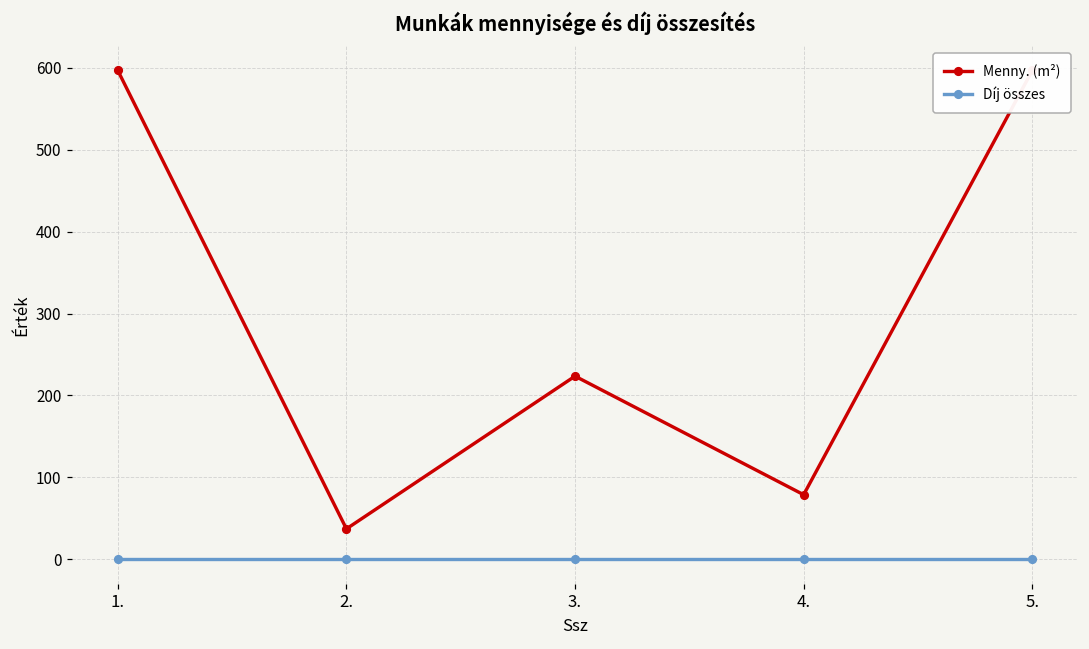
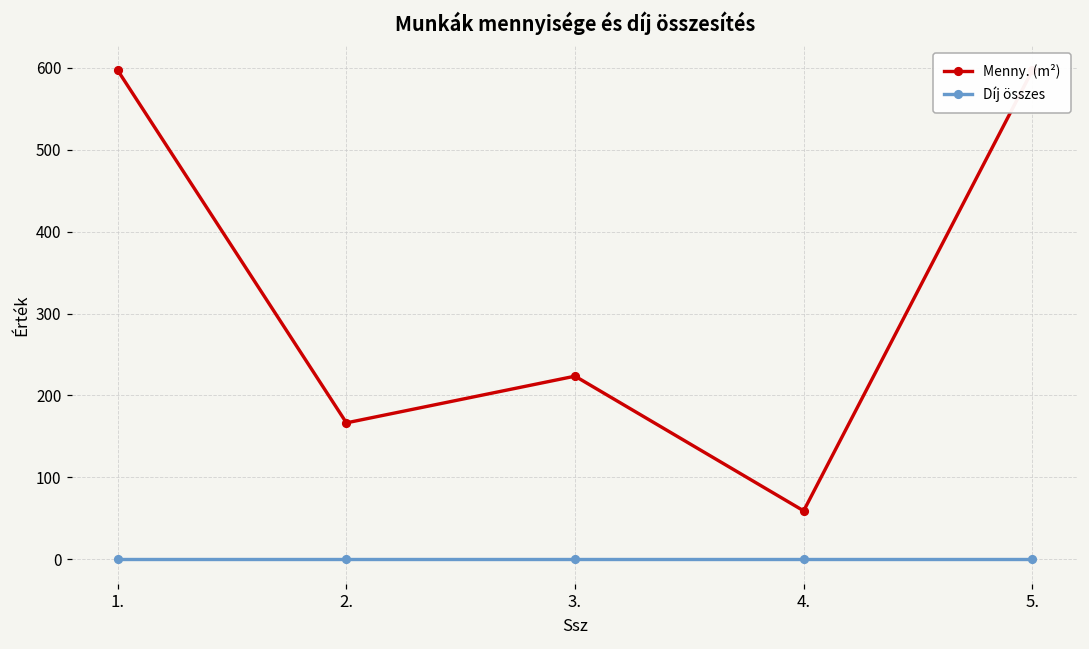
  {
    "Menny. (m²)": {
      "1.": 600,
-     "2.": 40,
+     "2.": 170,
      "3.": 220,
-     "4.": 80
+     "4.": 60
    },
    "Díj összes": {
      "1.": 0,
      "2.": 0,
      "3.": 0,
      "4.": 0,
      "5.": 0
    }
  }
